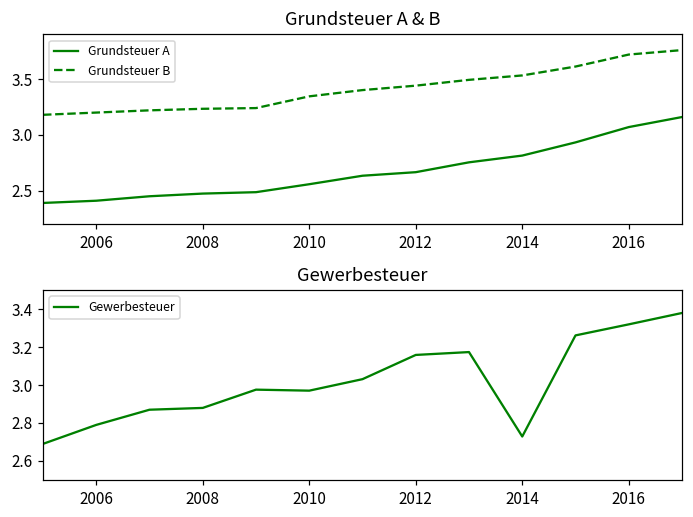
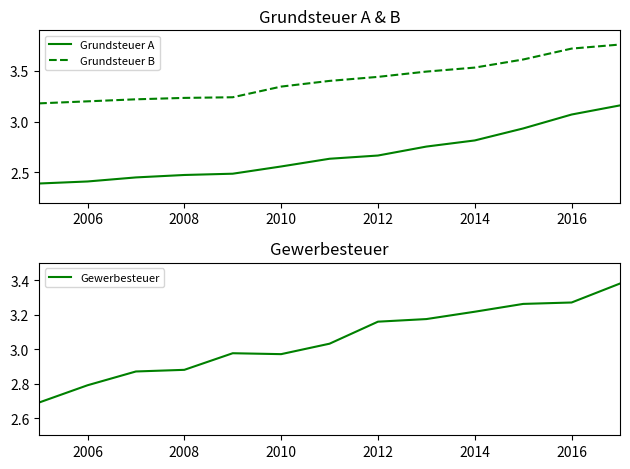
  {
    "Gewerbesteuer": {
      "2006": 2.79,
      "2008": 2.88,
      "2010": 2.97,
      "2012": 3.16,
-     "2014": 2.73,
-     "2016": 3.32
+     "2014": 3.22,
+     "2016": 3.27
    }
  }
